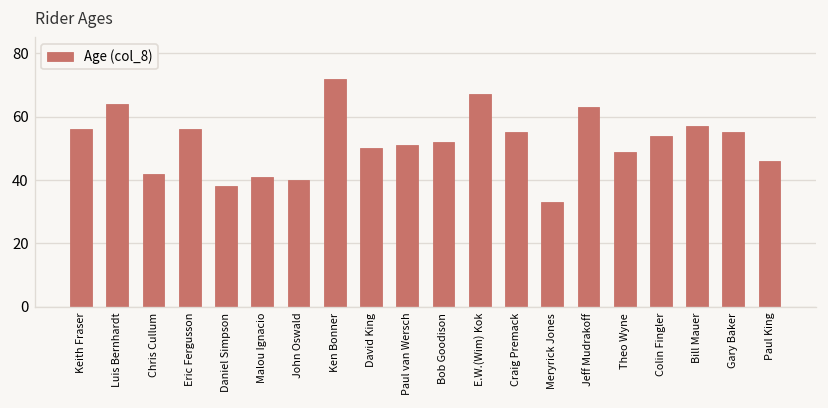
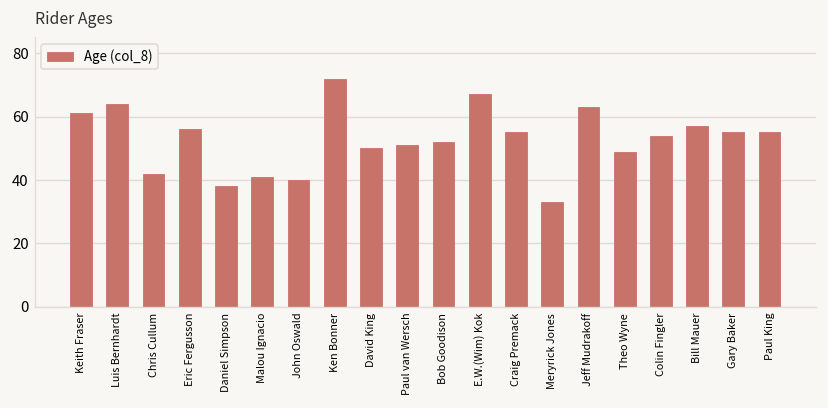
  {
-   "Keith Fraser": 56,
+   "Keith Fraser": 61,
    "Luis Bernhardt": 64,
    "Chris Cullum": 42,
    "Eric Fergusson": 56,
    "Daniel Simpson": 38,
    "Malou Ignacio": 41,
    "John Oswald": 40,
    "Ken Bonner": 72,
    "David King": 50,
    "Paul van Wersch": 51,
    "Bob Goodison": 52,
    "E.W.(Wim) Kok": 67,
    "Craig Premack": 55,
    "Meryrick Jones": 33,
    "Jeff Mudrakoff": 63,
    "Theo Wyne": 49,
    "Colin Fingler": 54,
    "Bill Mauer": 57,
    "Gary Baker": 55,
-   "Paul King": 46
+   "Paul King": 55
  }
